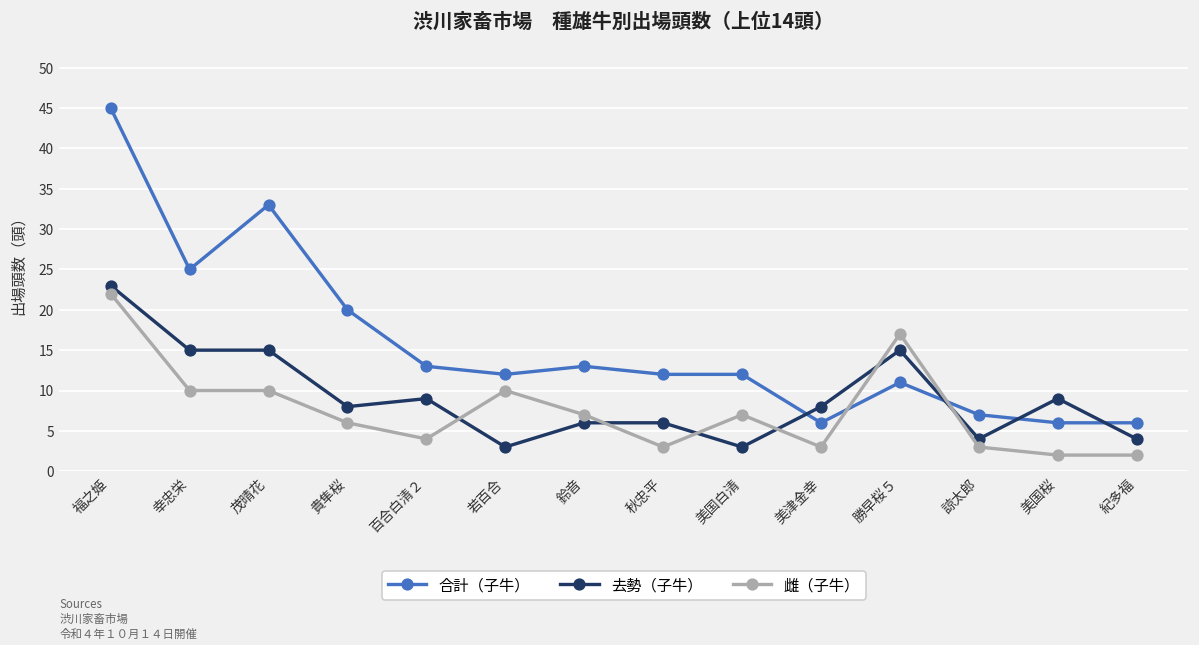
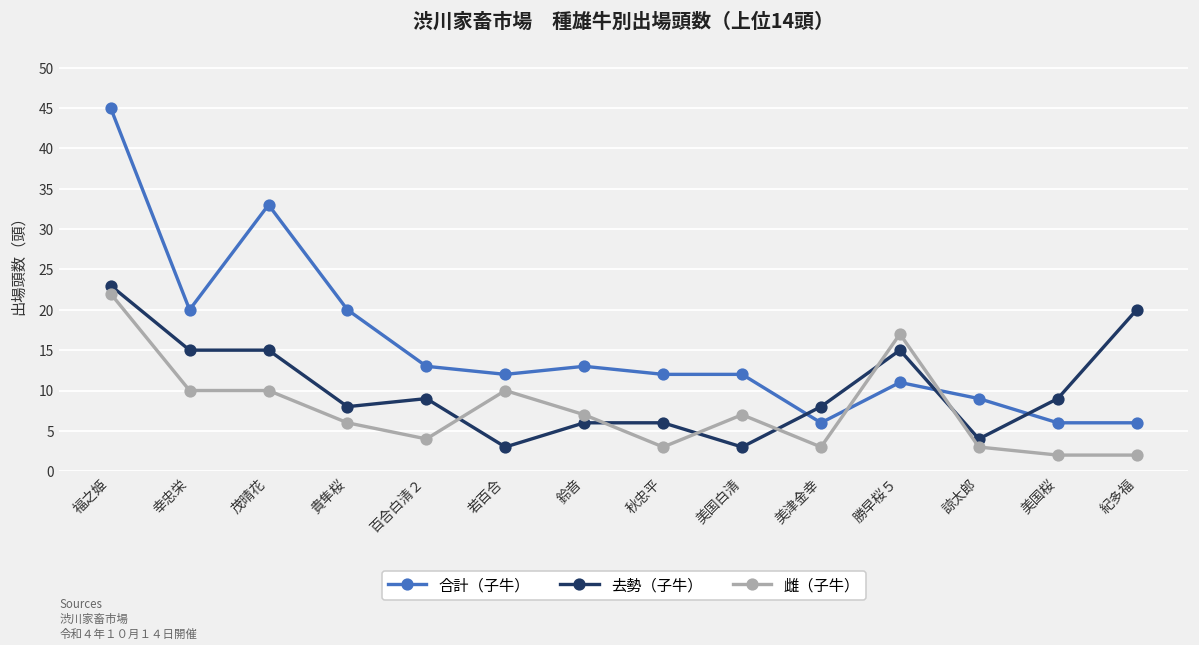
  {
    "合計（子牛）": {
      "福之姫": 45,
-     "幸忠栄": 25,
+     "幸忠栄": 20,
      "茂晴花": 33,
      "貴隼桜": 20,
      "百合白清２": 13,
      "若百合": 12,
      "鈴音": 13,
      "秋忠平": 12,
      "美国白清": 12,
      "美津金幸": 6,
      "勝早桜５": 11,
-     "諒太郎": 7,
+     "諒太郎": 9,
      "美国桜": 6,
      "紀多福": 6
    },
    "去勢（子牛）": {
      "福之姫": 23,
      "幸忠栄": 15,
      "茂晴花": 15,
      "貴隼桜": 8,
      "百合白清２": 9,
      "若百合": 3,
      "鈴音": 6,
      "秋忠平": 6,
      "美国白清": 3,
      "美津金幸": 8,
      "勝早桜５": 15,
      "諒太郎": 4,
      "美国桜": 9,
-     "紀多福": 4
+     "紀多福": 20
    },
    "雌（子牛）": {
      "福之姫": 22,
      "幸忠栄": 10,
      "茂晴花": 10,
      "貴隼桜": 6,
      "百合白清２": 4,
      "若百合": 10,
      "鈴音": 7,
      "秋忠平": 3,
      "美国白清": 7,
      "美津金幸": 3,
      "勝早桜５": 17,
      "諒太郎": 3,
      "美国桜": 2,
      "紀多福": 2
    }
  }
